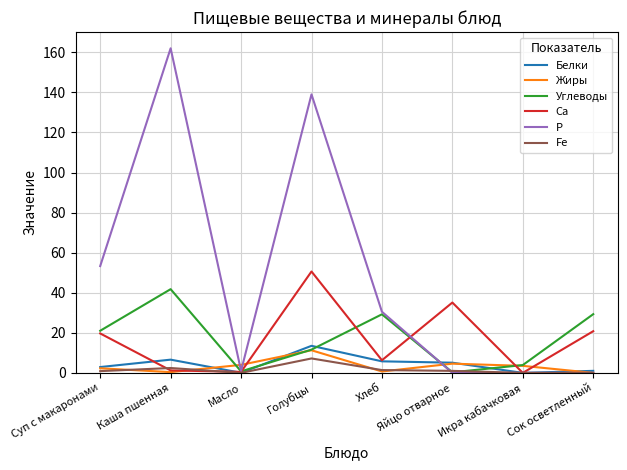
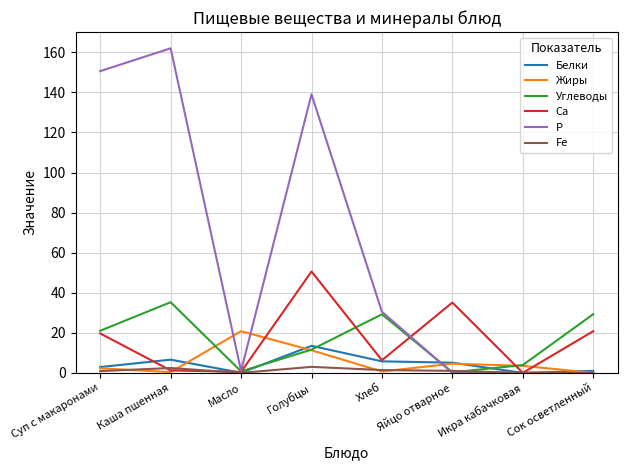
  {
    "Белки": {
      "Каша пшенная": 7,
      "Голубцы": 14
    },
    "Жиры": {
-     "Масло": 4
+     "Масло": 21
    },
    "Углеводы": {
      "Суп с макаронами": 21,
-     "Каша пшенная": 42,
+     "Каша пшенная": 35,
      "Сок осветленный": 29
    },
    "Са": {
      "Суп с макаронами": 20,
      "Голубцы": 51,
      "Яйцо отварное": 35,
      "Сок осветленный": 21
    },
    "Р": {
-     "Суп с макаронами": 53,
+     "Суп с макаронами": 151,
      "Каша пшенная": 162,
      "Голубцы": 139
    },
    "Fe": {
      "Суп с макаронами": 1,
-     "Голубцы": 7
+     "Голубцы": 3
    }
  }
